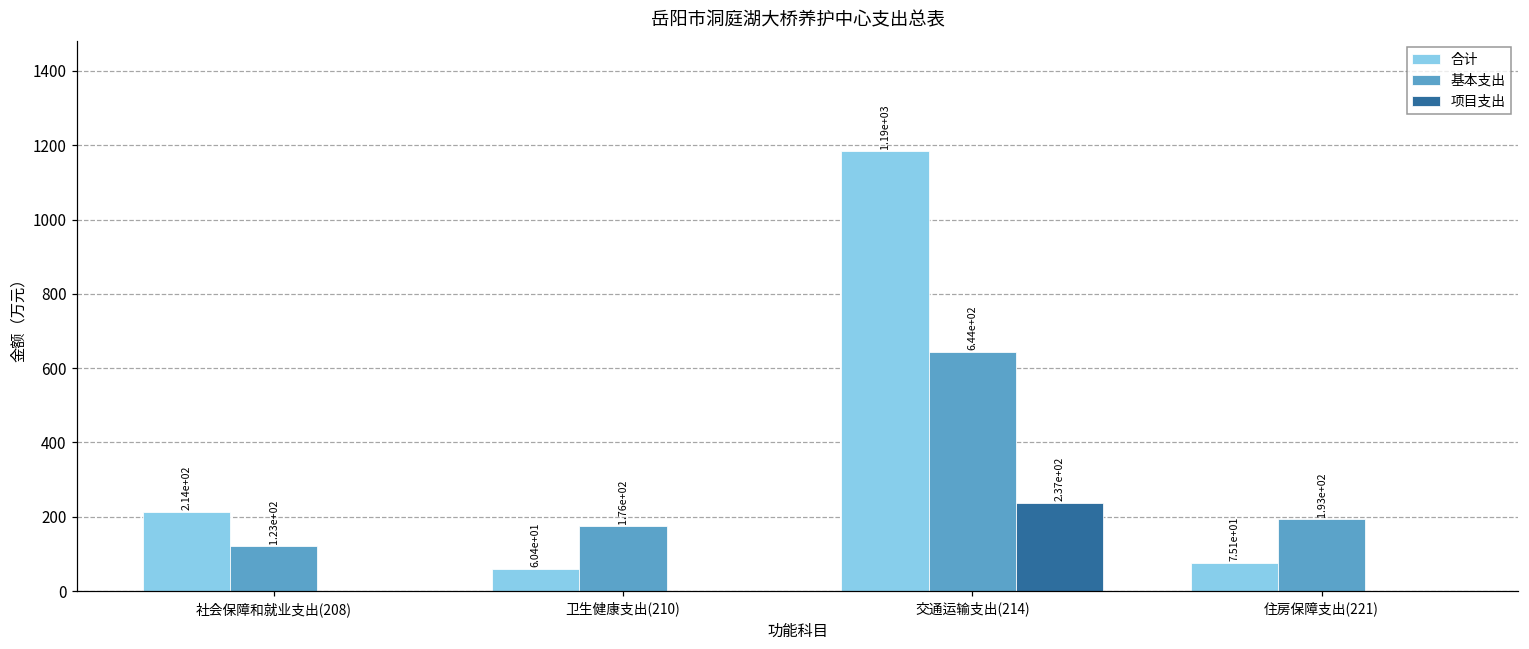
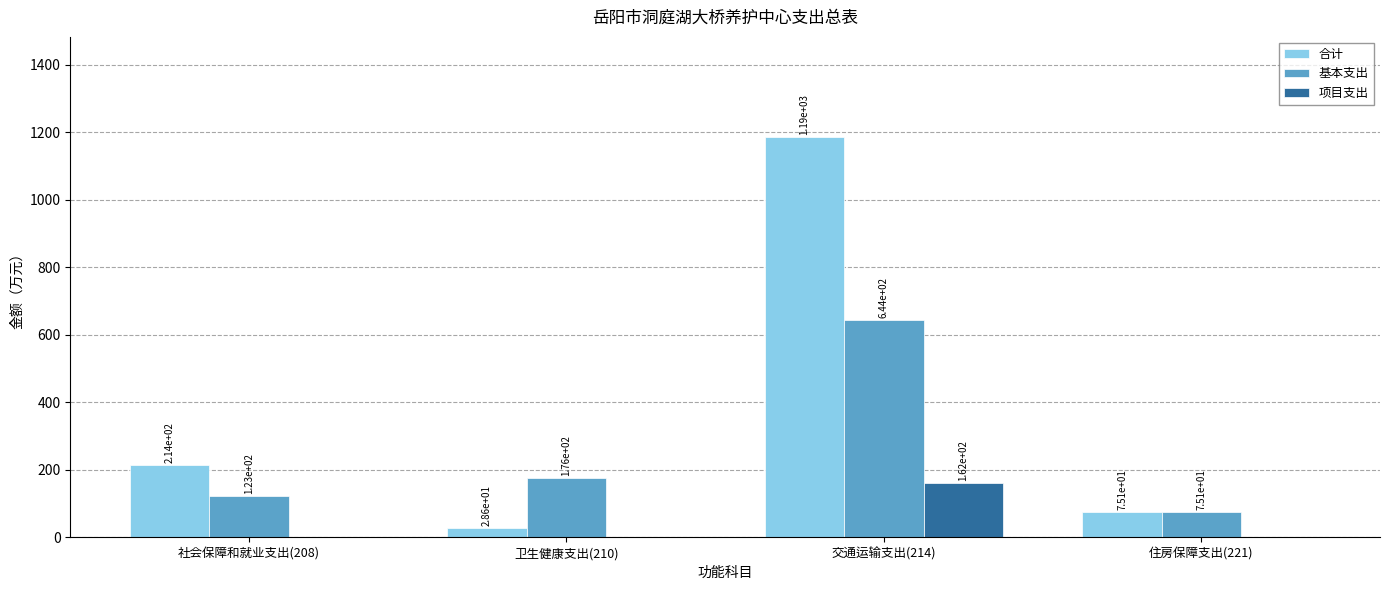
  {
    "合计": {
      "社会保障和就业支出(208)": "2.14e+02",
-     "卫生健康支出(210)": "6.04e+01",
+     "卫生健康支出(210)": "2.86e+01",
      "住房保障支出(221)": "7.51e+01"
    },
    "基本支出": {
      "社会保障和就业支出(208)": "1.23e+02",
      "卫生健康支出(210)": "1.76e+02",
      "交通运输支出(214)": "6.44e+02",
-     "住房保障支出(221)": "1.93e+02"
+     "住房保障支出(221)": "7.51e+01"
    },
    "项目支出": {
-     "交通运输支出(214)": "2.37e+02"
+     "交通运输支出(214)": "1.62e+02"
    }
  }
